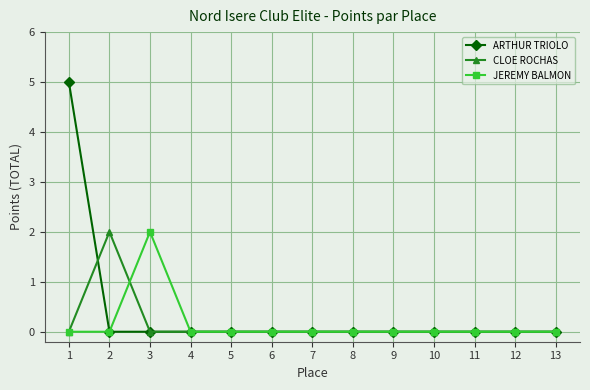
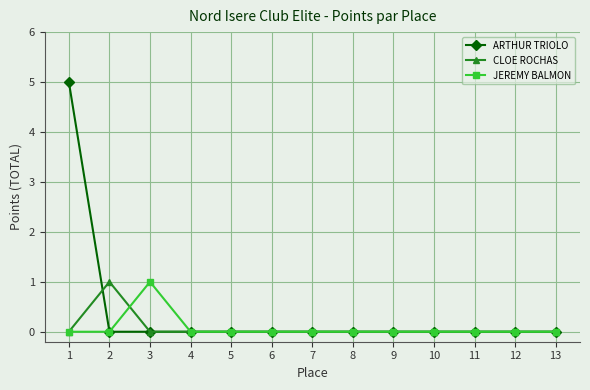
  {
    "ARTHUR TRIOLO": {
      "1": 5
    },
    "CLOE ROCHAS": {
-     "2": 2
+     "2": 1
    },
    "JEREMY BALMON": {
-     "3": 2
+     "3": 1
    }
  }
